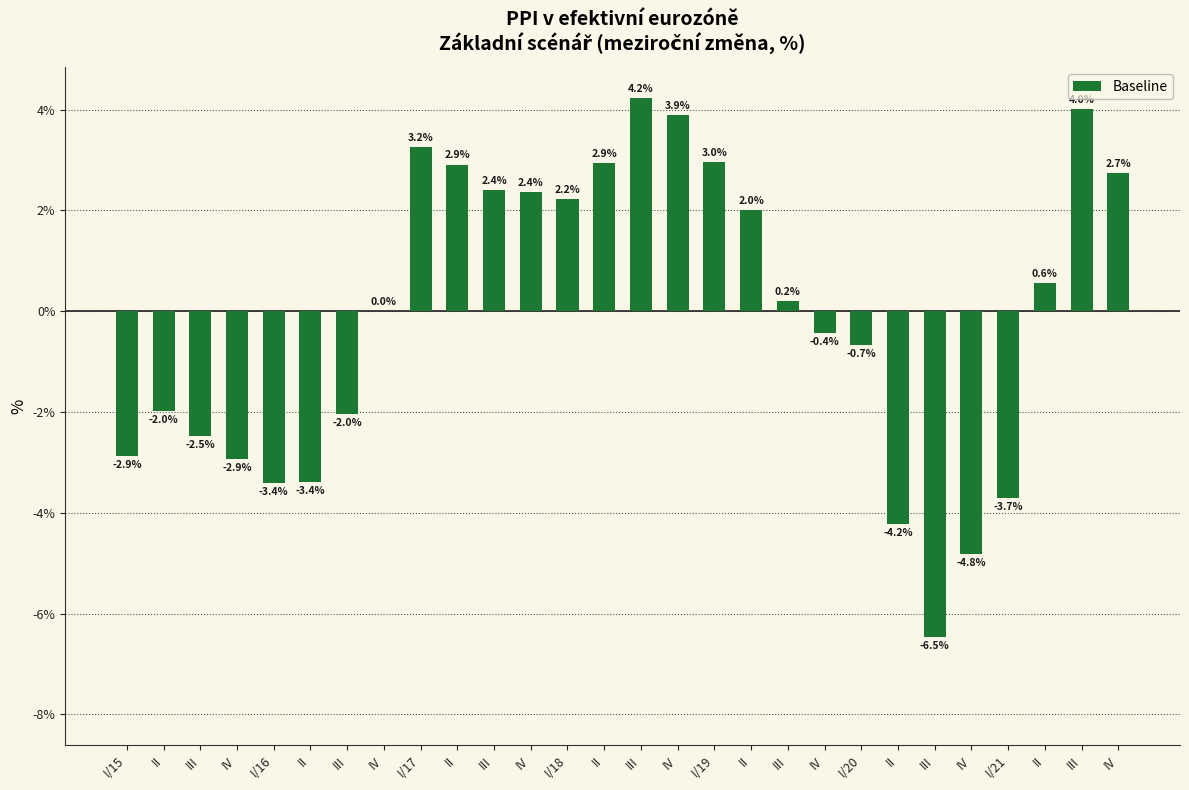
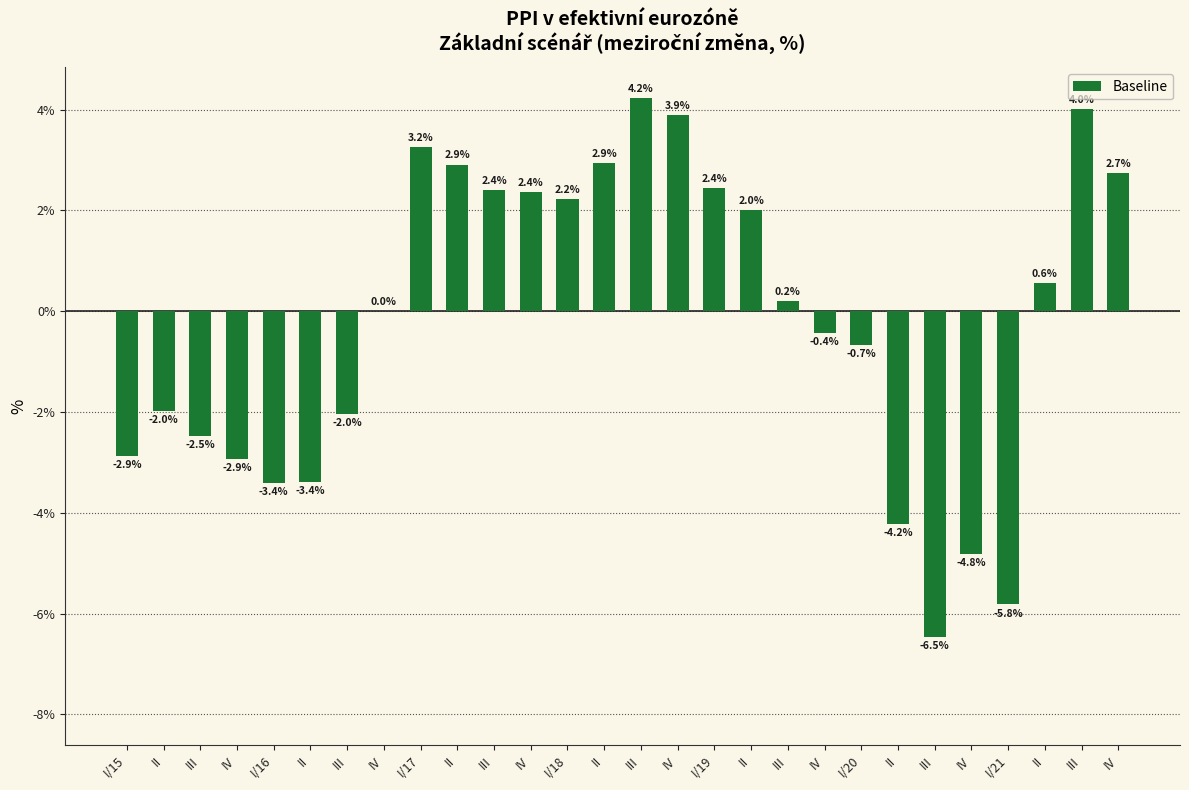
  {
    "I/15": "-2.9%",
    "I/16": "-3.4%",
    "I/17": "3.2%",
    "I/18": "2.2%",
-   "I/19": "3.0%",
+   "I/19": "2.4%",
    "I/20": "-0.7%",
-   "I/21": "-3.7%"
+   "I/21": "-5.8%"
  }
